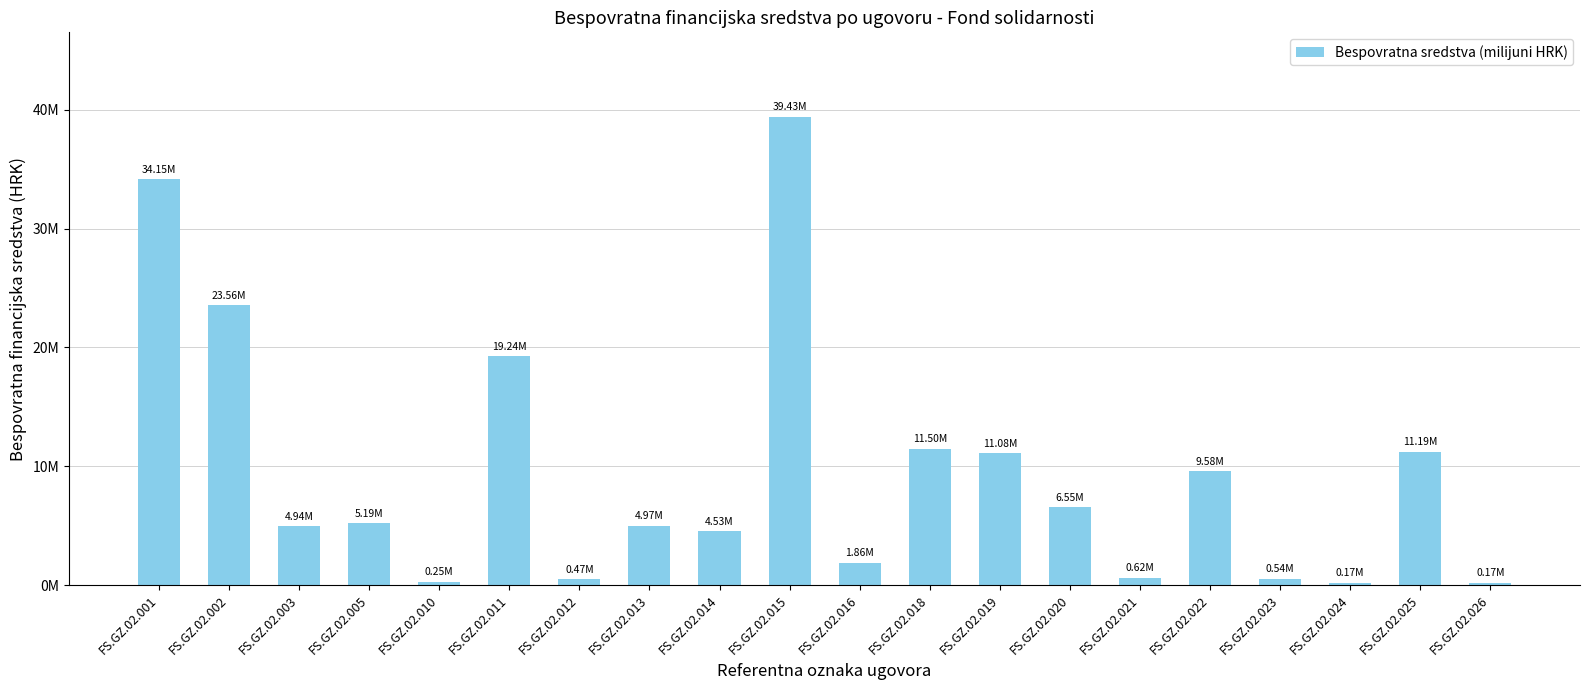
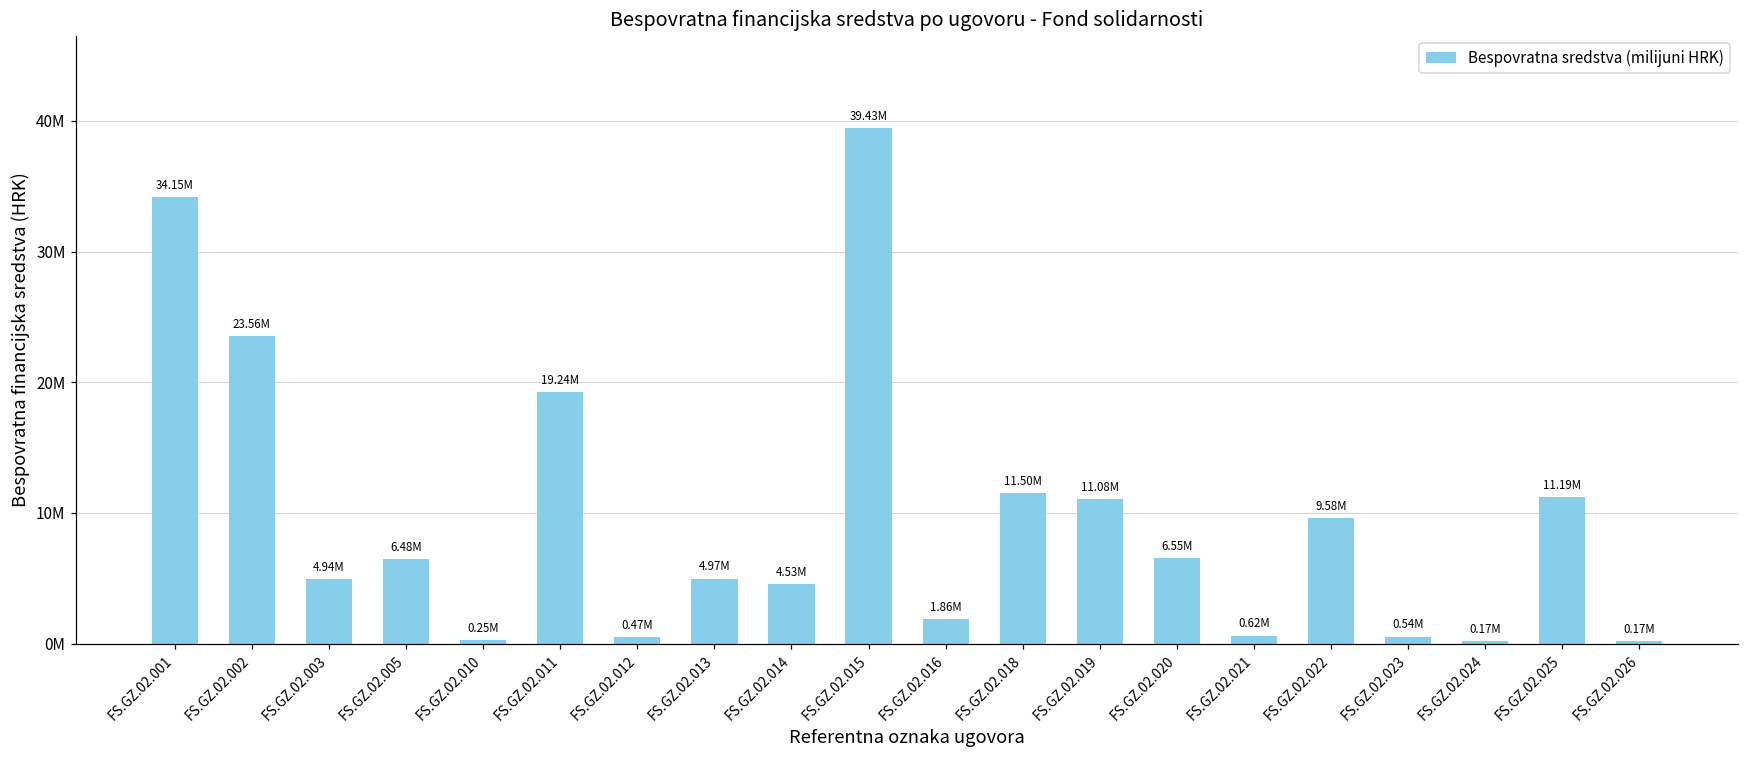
  {
    "FS.GZ.02.001": "34.15M",
    "FS.GZ.02.002": "23.56M",
    "FS.GZ.02.003": "4.94M",
-   "FS.GZ.02.005": "5.19M",
+   "FS.GZ.02.005": "6.48M",
    "FS.GZ.02.010": "0.25M",
    "FS.GZ.02.011": "19.24M",
    "FS.GZ.02.012": "0.47M",
    "FS.GZ.02.013": "4.97M",
    "FS.GZ.02.014": "4.53M",
    "FS.GZ.02.015": "39.43M",
    "FS.GZ.02.016": "1.86M",
    "FS.GZ.02.018": "11.50M",
    "FS.GZ.02.019": "11.08M",
    "FS.GZ.02.020": "6.55M",
    "FS.GZ.02.021": "0.62M",
    "FS.GZ.02.022": "9.58M",
    "FS.GZ.02.023": "0.54M",
    "FS.GZ.02.024": "0.17M",
    "FS.GZ.02.025": "11.19M",
    "FS.GZ.02.026": "0.17M"
  }
